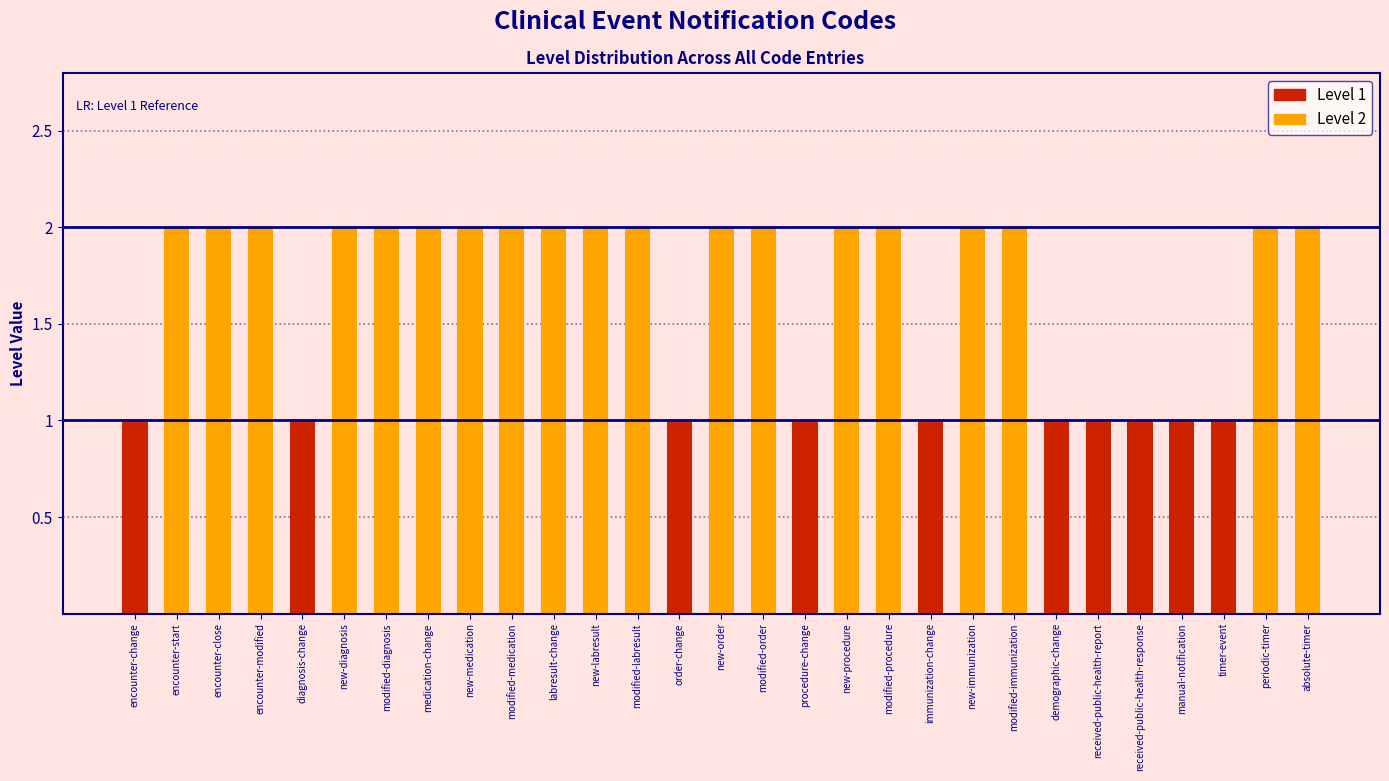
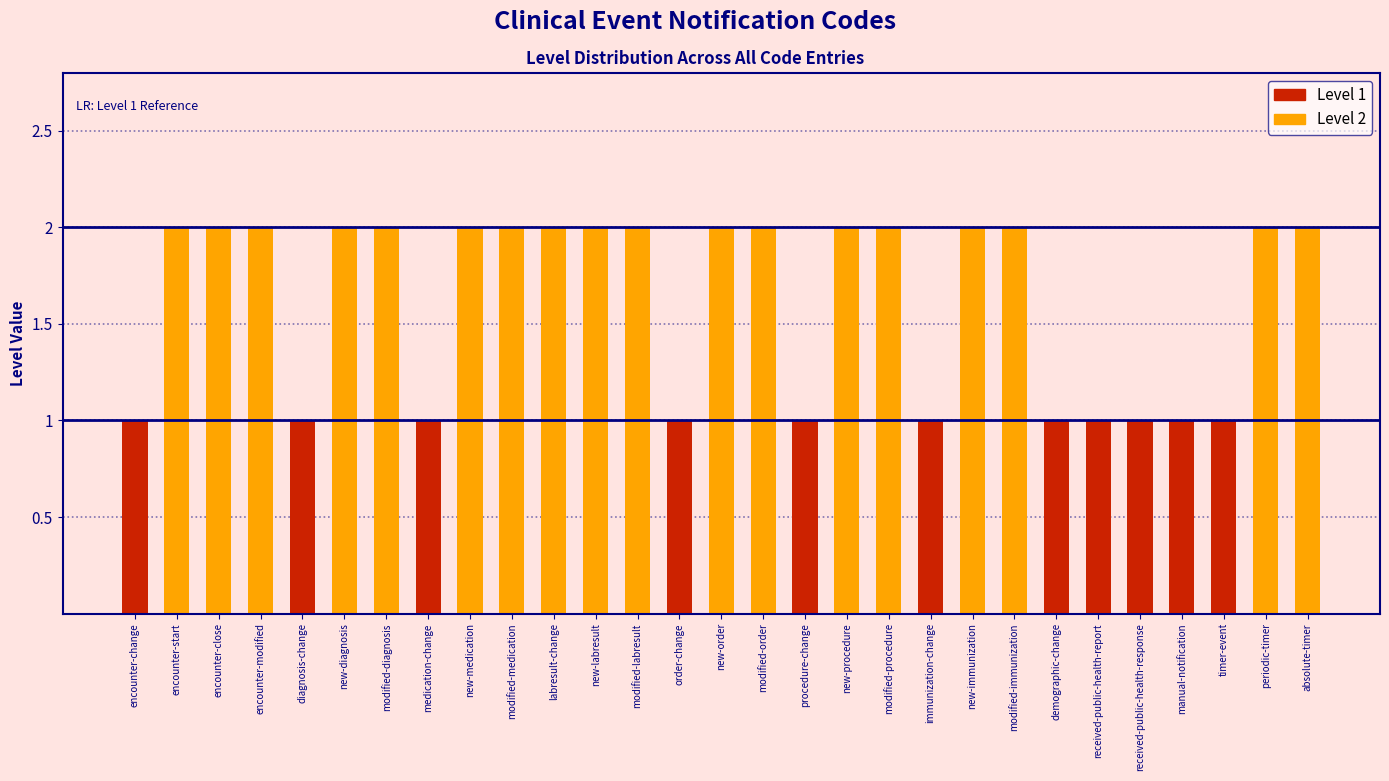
  {
    "encounter-change": 1,
    "encounter-start": 2,
    "encounter-close": 2,
    "encounter-modified": 2,
    "diagnosis-change": 1,
    "new-diagnosis": 2,
    "modified-diagnosis": 2,
-   "medication-change": 2,
+   "medication-change": 1,
    "new-medication": 2,
    "modified-medication": 2,
    "labresult-change": 2,
    "new-labresult": 2,
    "modified-labresult": 2,
    "order-change": 1,
    "new-order": 2,
    "modified-order": 2,
    "procedure-change": 1,
    "new-procedure": 2,
    "modified-procedure": 2,
    "immunization-change": 1,
    "new-immunization": 2,
    "modified-immunization": 2,
    "demographic-change": 1,
    "received-public-health-report": 1,
    "received-public-health-response": 1,
    "manual-notification": 1,
    "timer-event": 1,
    "periodic-timer": 2,
    "absolute-timer": 2
  }
